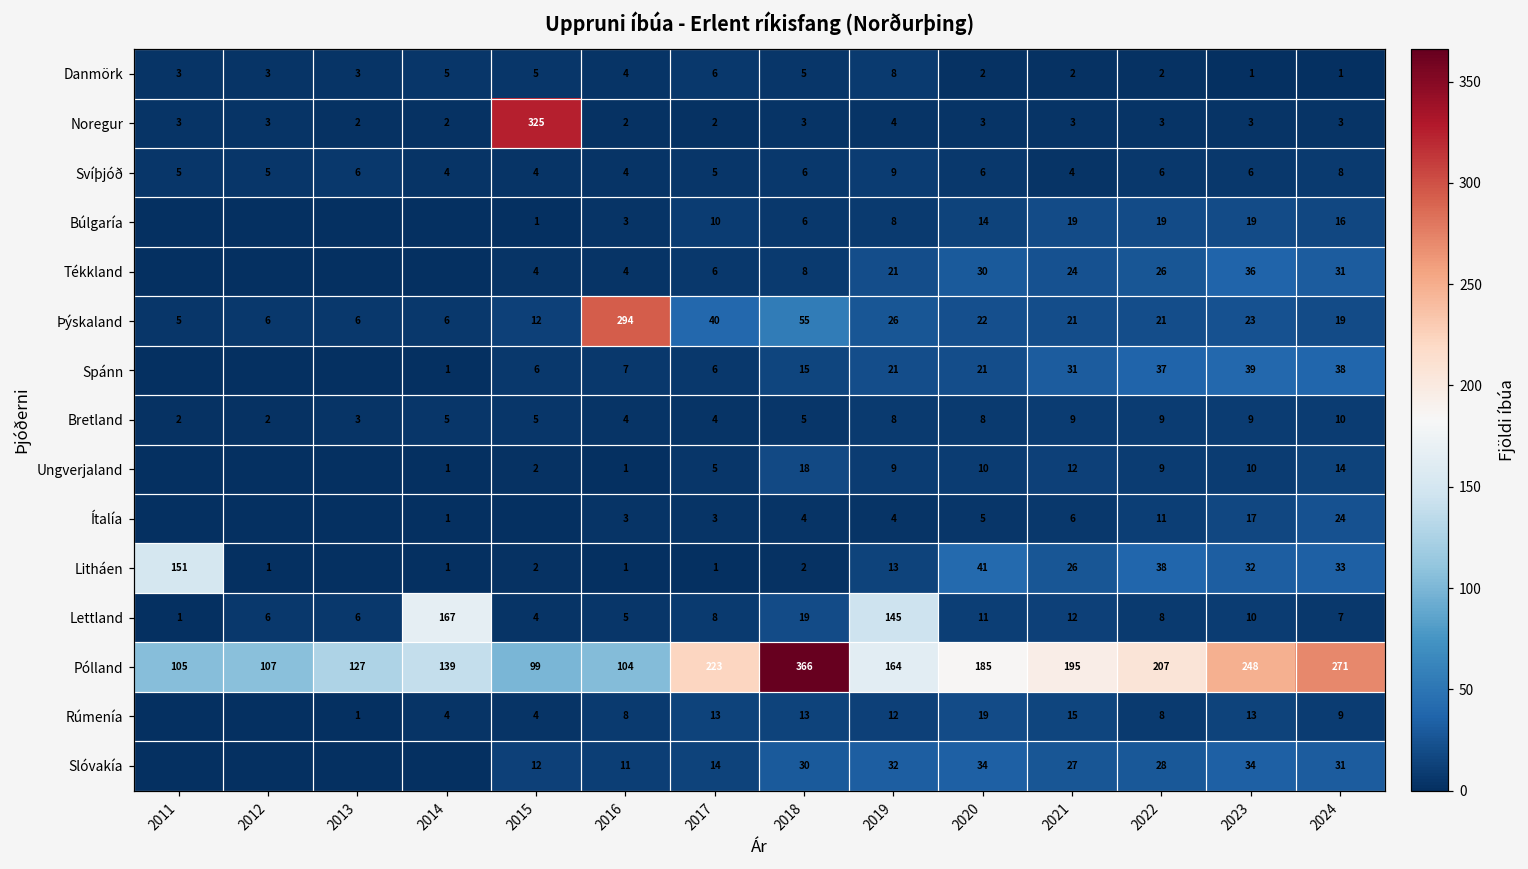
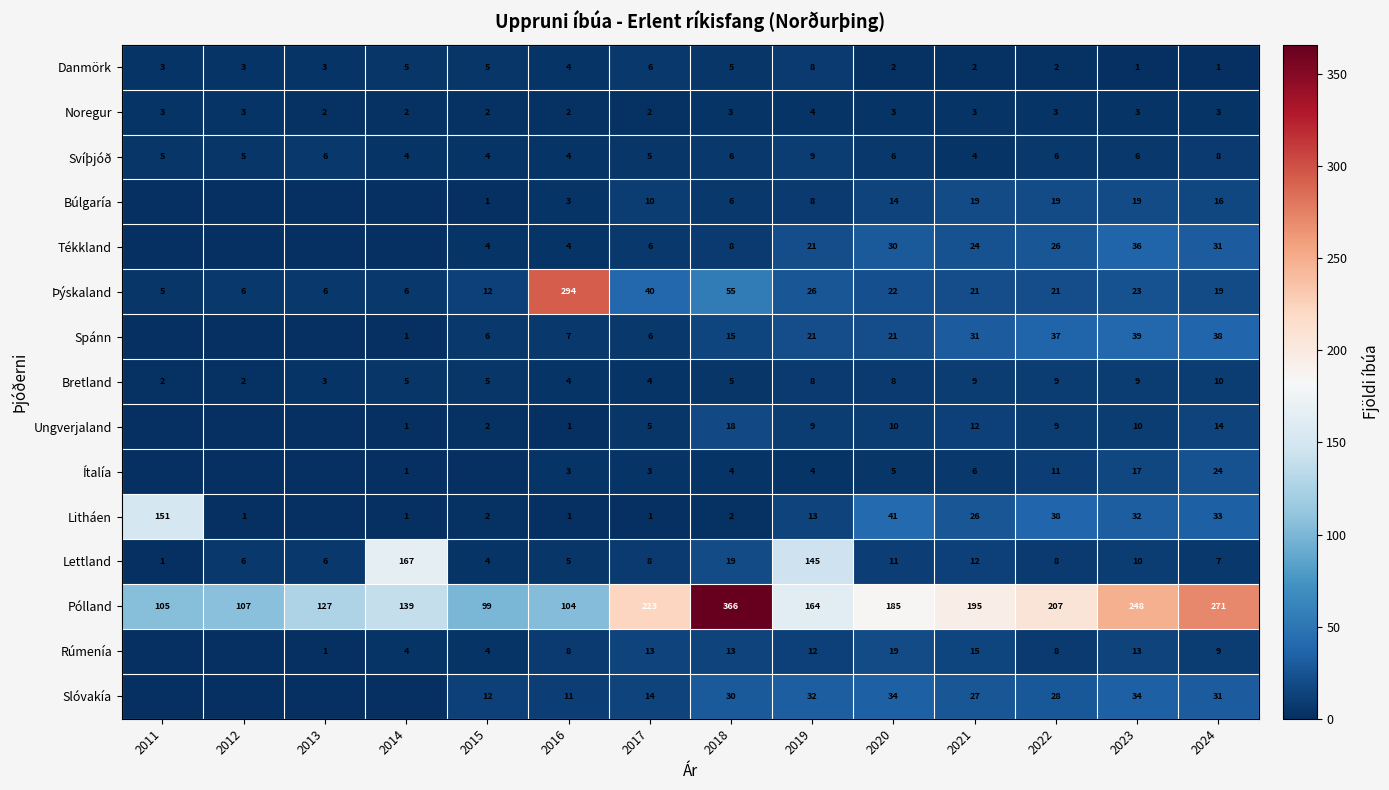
  {
    "Danmörk": {
      "2011": 3,
      "2012": 3,
      "2013": 3,
      "2014": 5,
      "2015": 5,
      "2016": 4,
      "2017": 6,
      "2018": 5,
      "2019": 8,
      "2020": 2,
      "2021": 2,
      "2022": 2,
      "2023": 1,
      "2024": 1
    },
    "Noregur": {
      "2011": 3,
      "2012": 3,
      "2013": 2,
      "2014": 2,
-     "2015": 325,
+     "2015": 2,
      "2016": 2,
      "2017": 2,
      "2018": 3,
      "2019": 4,
      "2020": 3,
      "2021": 3,
      "2022": 3,
      "2023": 3,
      "2024": 3
    },
    "Svíþjóð": {
      "2011": 5,
      "2012": 5,
      "2013": 6,
      "2014": 4,
      "2015": 4,
      "2016": 4,
      "2017": 5,
      "2018": 6,
      "2019": 9,
      "2020": 6,
      "2021": 4,
      "2022": 6,
      "2023": 6,
      "2024": 8
    },
    "Búlgaría": {
      "2015": 1,
      "2016": 3,
      "2017": 10,
      "2018": 6,
      "2019": 8,
      "2020": 14,
      "2021": 19,
      "2022": 19,
      "2023": 19,
      "2024": 16
    },
    "Tékkland": {
      "2015": 4,
      "2016": 4,
      "2017": 6,
      "2018": 8,
      "2019": 21,
      "2020": 30,
      "2021": 24,
      "2022": 26,
      "2023": 36,
      "2024": 31
    },
    "Þýskaland": {
      "2011": 5,
      "2012": 6,
      "2013": 6,
      "2014": 6,
      "2015": 12,
      "2016": 294,
      "2017": 40,
      "2018": 55,
      "2019": 26,
      "2020": 22,
      "2021": 21,
      "2022": 21,
      "2023": 23,
      "2024": 19
    },
    "Spánn": {
      "2014": 1,
      "2015": 6,
      "2016": 7,
      "2017": 6,
      "2018": 15,
      "2019": 21,
      "2020": 21,
      "2021": 31,
      "2022": 37,
      "2023": 39,
      "2024": 38
    },
    "Bretland": {
      "2011": 2,
      "2012": 2,
      "2013": 3,
      "2014": 5,
      "2015": 5,
      "2016": 4,
      "2017": 4,
      "2018": 5,
      "2019": 8,
      "2020": 8,
      "2021": 9,
      "2022": 9,
      "2023": 9,
      "2024": 10
    },
    "Ungverjaland": {
      "2014": 1,
      "2015": 2,
      "2016": 1,
      "2017": 5,
      "2018": 18,
      "2019": 9,
      "2020": 10,
      "2021": 12,
      "2022": 9,
      "2023": 10,
      "2024": 14
    },
    "Ítalía": {
      "2014": 1,
      "2016": 3,
      "2017": 3,
      "2018": 4,
      "2019": 4,
      "2020": 5,
      "2021": 6,
      "2022": 11,
      "2023": 17,
      "2024": 24
    },
    "Litháen": {
      "2011": 151,
      "2012": 1,
      "2014": 1,
      "2015": 2,
      "2016": 1,
      "2017": 1,
      "2018": 2,
      "2019": 13,
      "2020": 41,
      "2021": 26,
      "2022": 38,
      "2023": 32,
      "2024": 33
    },
    "Lettland": {
      "2011": 1,
      "2012": 6,
      "2013": 6,
      "2014": 167,
      "2015": 4,
      "2016": 5,
      "2017": 8,
      "2018": 19,
      "2019": 145,
      "2020": 11,
      "2021": 12,
      "2022": 8,
      "2023": 10,
      "2024": 7
    },
    "Pólland": {
      "2011": 105,
      "2012": 107,
      "2013": 127,
      "2014": 139,
      "2015": 99,
      "2016": 104,
      "2017": 223,
      "2018": 366,
      "2019": 164,
      "2020": 185,
      "2021": 195,
      "2022": 207,
      "2023": 248,
      "2024": 271
    },
    "Rúmenía": {
      "2013": 1,
      "2014": 4,
      "2015": 4,
      "2016": 8,
      "2017": 13,
      "2018": 13,
      "2019": 12,
      "2020": 19,
      "2021": 15,
      "2022": 8,
      "2023": 13,
      "2024": 9
    },
    "Slóvakía": {
      "2015": 12,
      "2016": 11,
      "2017": 14,
      "2018": 30,
      "2019": 32,
      "2020": 34,
      "2021": 27,
      "2022": 28,
      "2023": 34,
      "2024": 31
    }
  }
